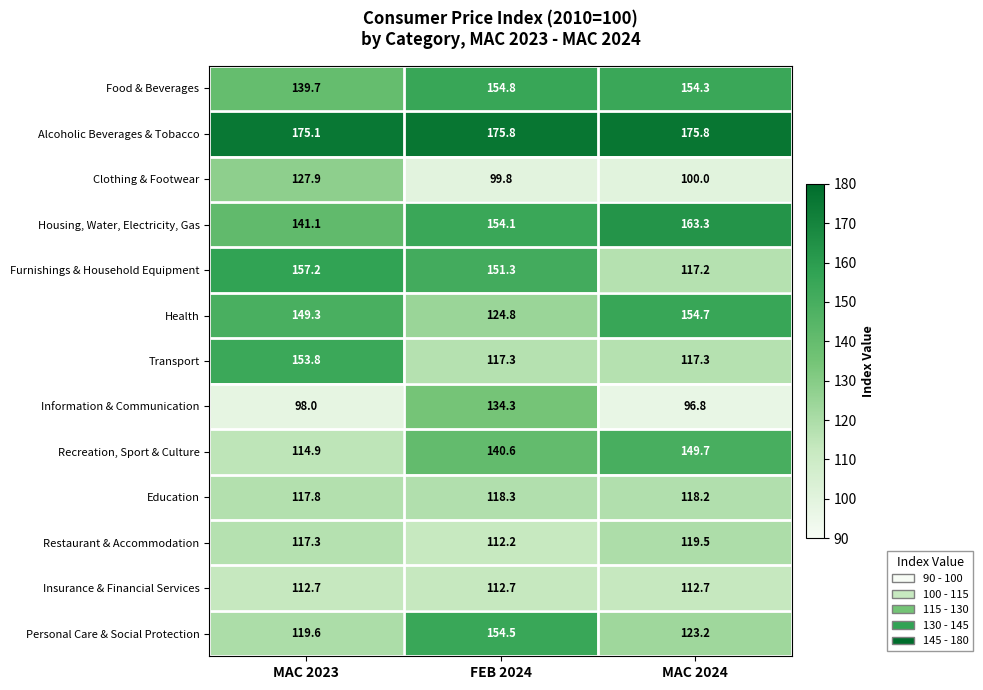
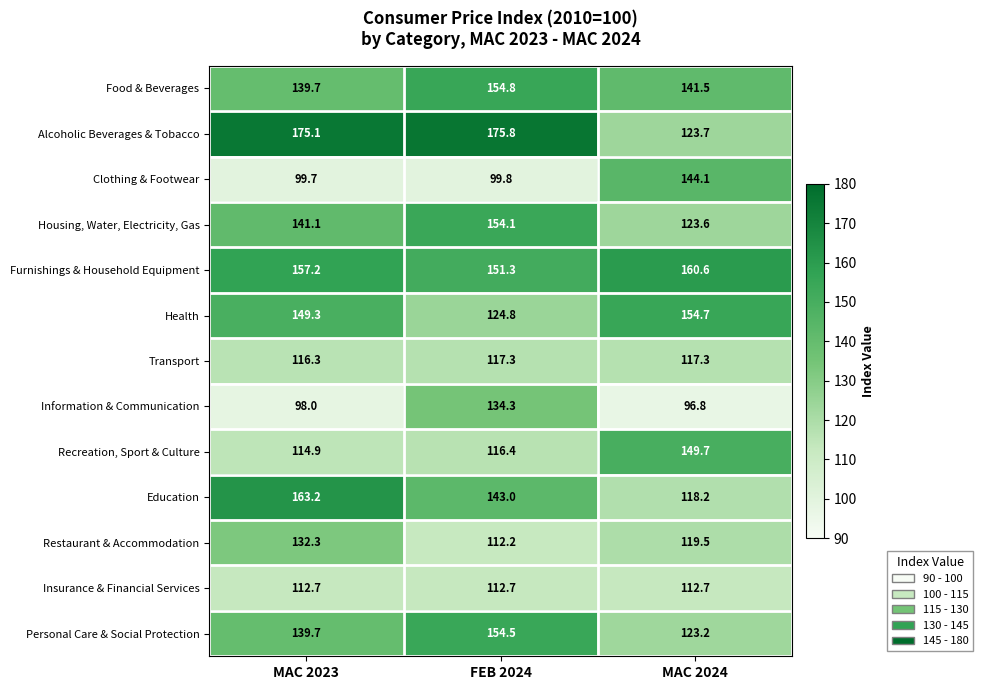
  {
    "Food & Beverages": {
      "MAC 2023": 139.7,
      "FEB 2024": 154.8,
-     "MAC 2024": 154.3
+     "MAC 2024": 141.5
    },
    "Alcoholic Beverages & Tobacco": {
      "MAC 2023": 175.1,
      "FEB 2024": 175.8,
-     "MAC 2024": 175.8
+     "MAC 2024": 123.7
    },
    "Clothing & Footwear": {
-     "MAC 2023": 127.9,
+     "MAC 2023": 99.7,
      "FEB 2024": 99.8,
-     "MAC 2024": 100.0
+     "MAC 2024": 144.1
    },
    "Housing, Water, Electricity, Gas": {
      "MAC 2023": 141.1,
      "FEB 2024": 154.1,
-     "MAC 2024": 163.3
+     "MAC 2024": 123.6
    },
    "Furnishings & Household Equipment": {
      "MAC 2023": 157.2,
      "FEB 2024": 151.3,
-     "MAC 2024": 117.2
+     "MAC 2024": 160.6
    },
    "Health": {
      "MAC 2023": 149.3,
      "FEB 2024": 124.8,
      "MAC 2024": 154.7
    },
    "Transport": {
-     "MAC 2023": 153.8,
+     "MAC 2023": 116.3,
      "FEB 2024": 117.3,
      "MAC 2024": 117.3
    },
    "Information & Communication": {
      "MAC 2023": 98.0,
      "FEB 2024": 134.3,
      "MAC 2024": 96.8
    },
    "Recreation, Sport & Culture": {
      "MAC 2023": 114.9,
-     "FEB 2024": 140.6,
+     "FEB 2024": 116.4,
      "MAC 2024": 149.7
    },
    "Education": {
-     "MAC 2023": 117.8,
-     "FEB 2024": 118.3,
+     "MAC 2023": 163.2,
+     "FEB 2024": 143.0,
      "MAC 2024": 118.2
    },
    "Restaurant & Accommodation": {
-     "MAC 2023": 117.3,
+     "MAC 2023": 132.3,
      "FEB 2024": 112.2,
      "MAC 2024": 119.5
    },
    "Insurance & Financial Services": {
      "MAC 2023": 112.7,
      "FEB 2024": 112.7,
      "MAC 2024": 112.7
    },
    "Personal Care & Social Protection": {
-     "MAC 2023": 119.6,
+     "MAC 2023": 139.7,
      "FEB 2024": 154.5,
      "MAC 2024": 123.2
    }
  }
